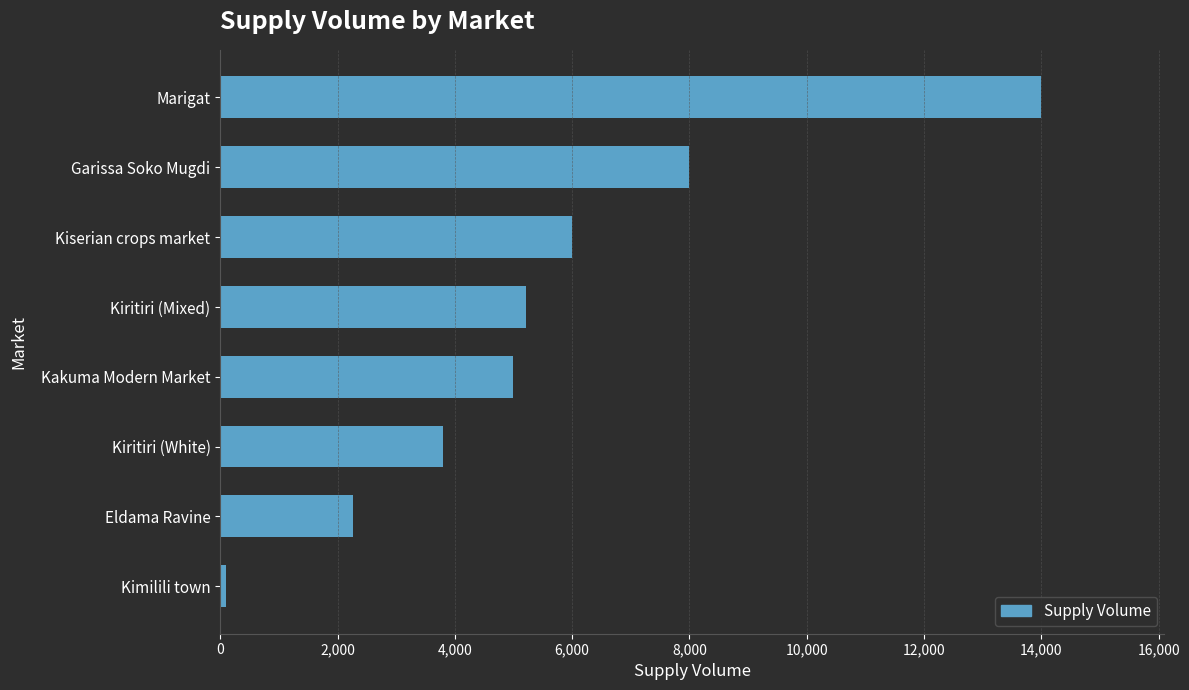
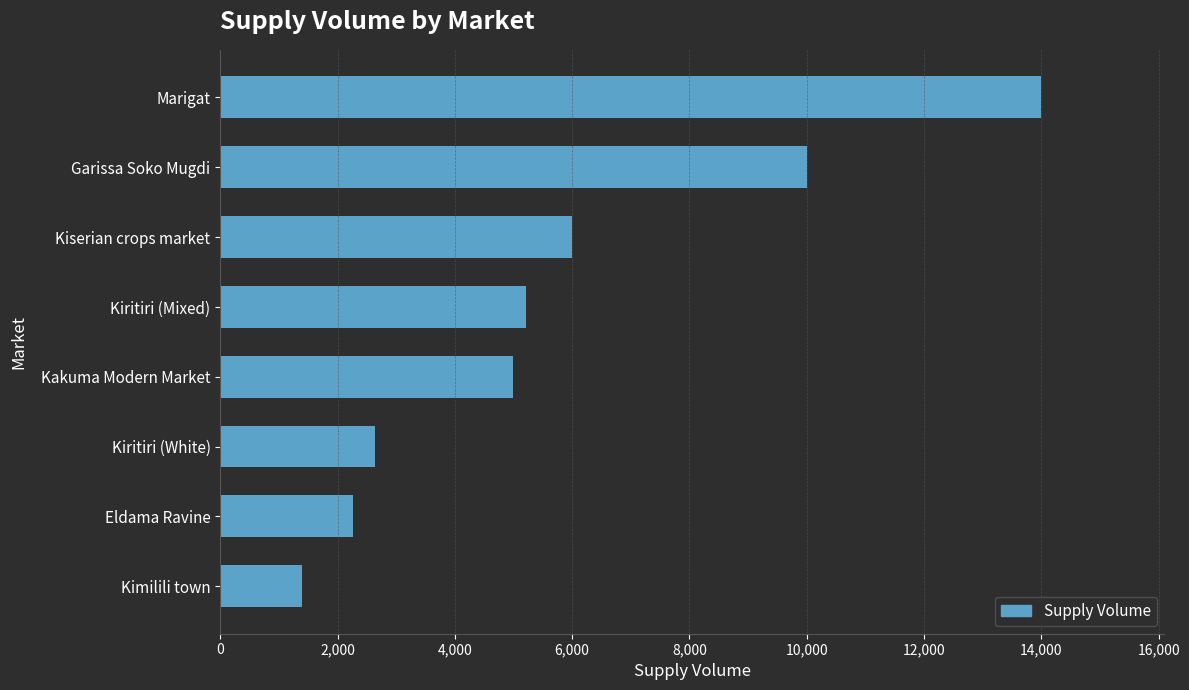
  {
    "Marigat": "14,000",
-   "Garissa Soko Mugdi": "8,000",
+   "Garissa Soko Mugdi": "10,000",
    "Kiserian crops market": "6,000",
    "Kiritiri (Mixed)": "5,200",
    "Kakuma Modern Market": "5,000",
-   "Kiritiri (White)": "3,800",
+   "Kiritiri (White)": "2,600",
    "Eldama Ravine": "2,300",
-   "Kimilili town": "100"
+   "Kimilili town": "1,400"
  }
